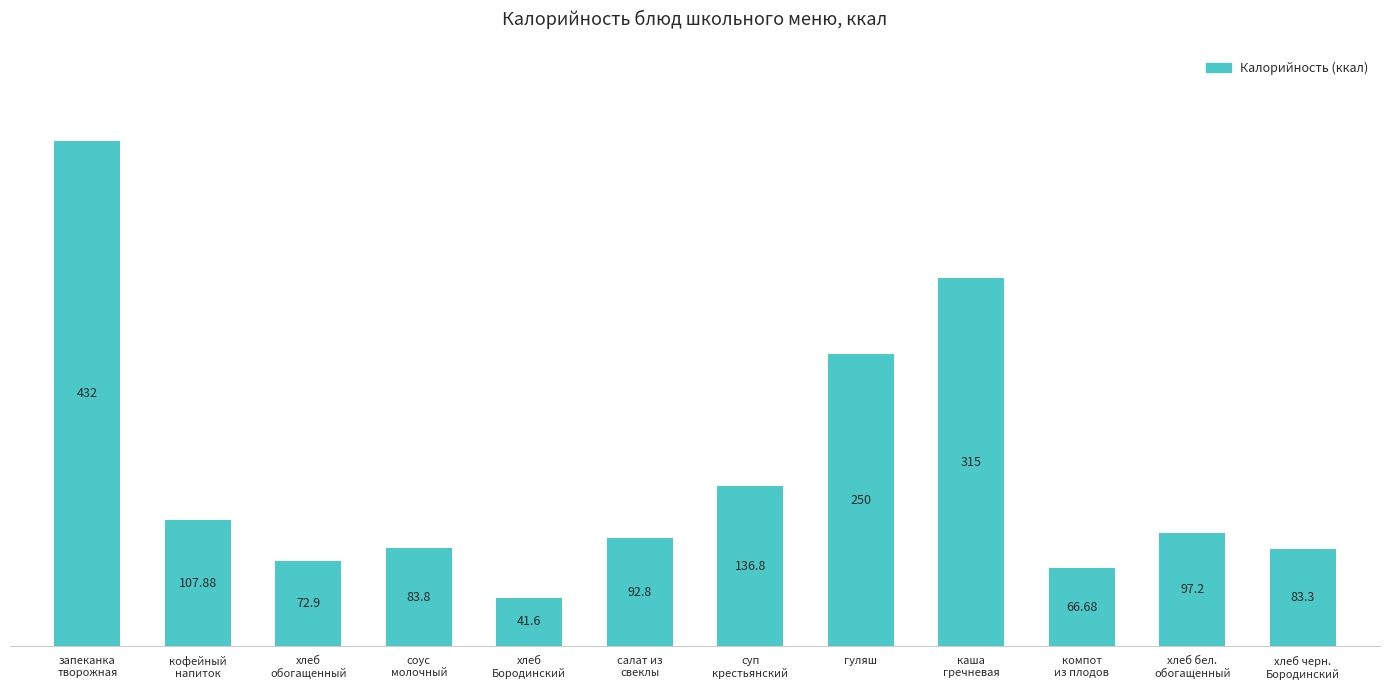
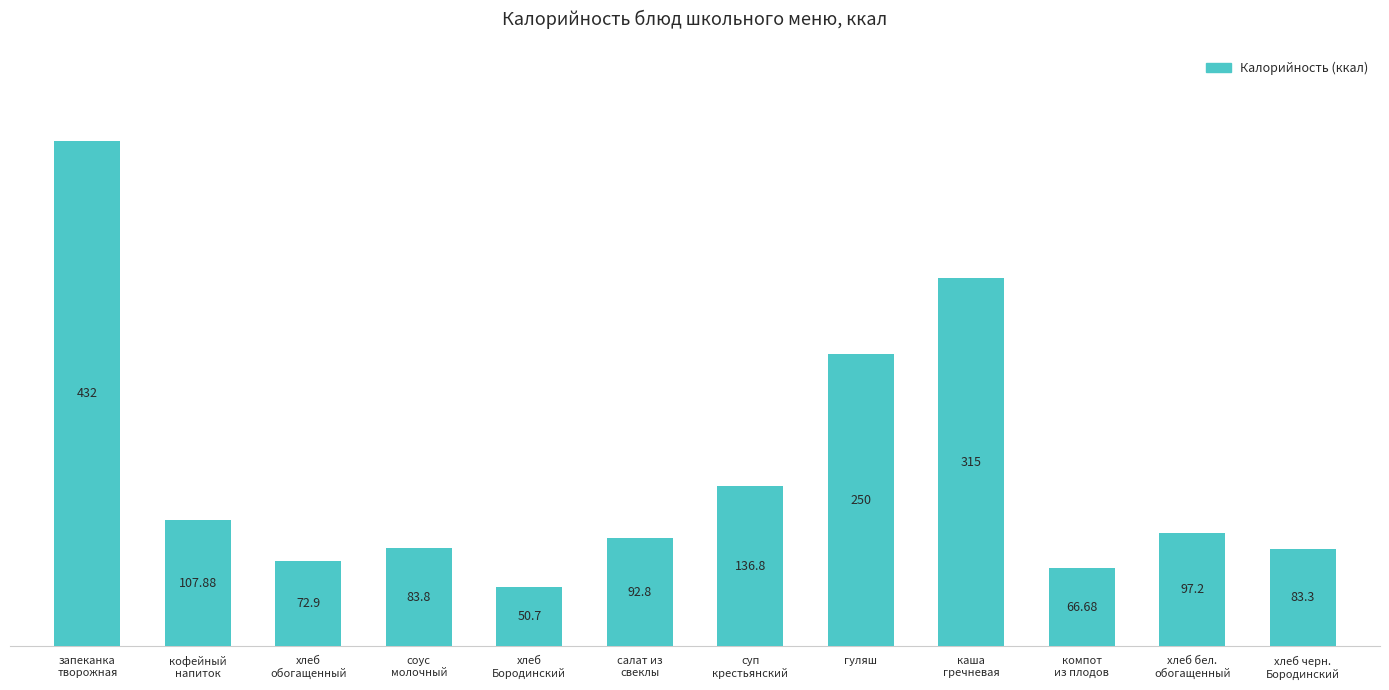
  {
    "запеканка творожная": 432,
    "кофейный напиток": 107.88,
    "хлеб обогащенный": 72.9,
    "соус молочный": 83.8,
-   "хлеб Бородинский": 41.6,
+   "хлеб Бородинский": 50.7,
    "салат из свеклы": 92.8,
    "суп крестьянский": 136.8,
    "гуляш": 250,
    "каша гречневая": 315,
    "компот из плодов": 66.68,
    "хлеб бел. обогащенный": 97.2,
    "хлеб черн. Бородинский": 83.3
  }
